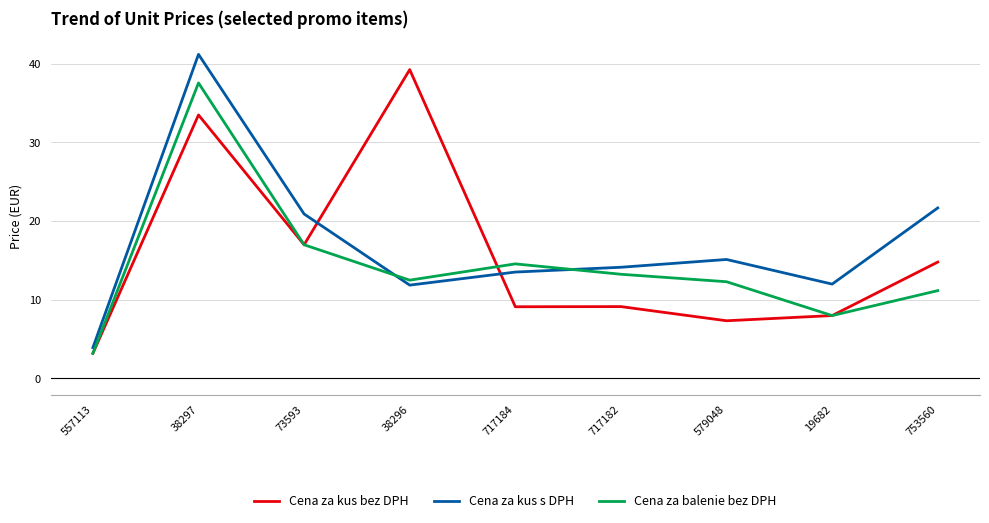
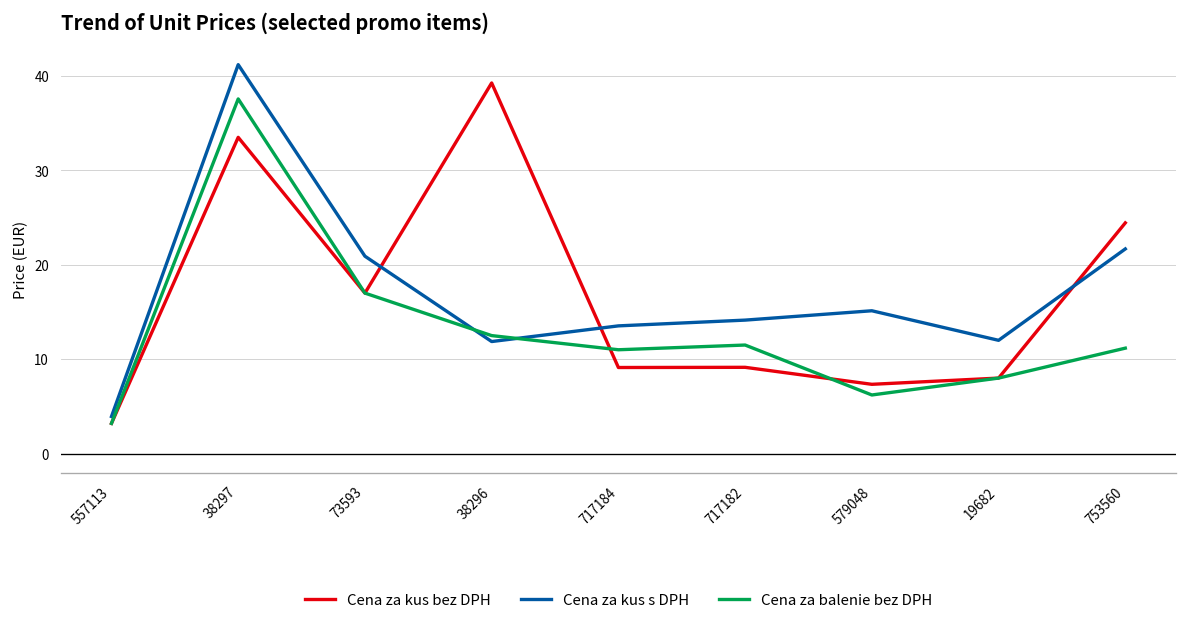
  {
    "Cena za kus bez DPH": {
      "38297": 33,
      "38296": 39,
      "717184": 9,
      "717182": 9,
      "579048": 7,
-     "753560": 15
+     "753560": 24
    },
    "Cena za kus s DPH": {
      "557113": 4,
      "38297": 41,
      "73593": 21,
      "38296": 12,
      "717184": 14,
      "717182": 14,
      "579048": 15,
      "19682": 12,
      "753560": 22
    },
    "Cena za balenie bez DPH": {
      "38297": 38,
      "38296": 12,
-     "717184": 15,
-     "717182": 13,
-     "579048": 12,
+     "717184": 11,
+     "717182": 11,
+     "579048": 6,
      "753560": 11
    }
  }
